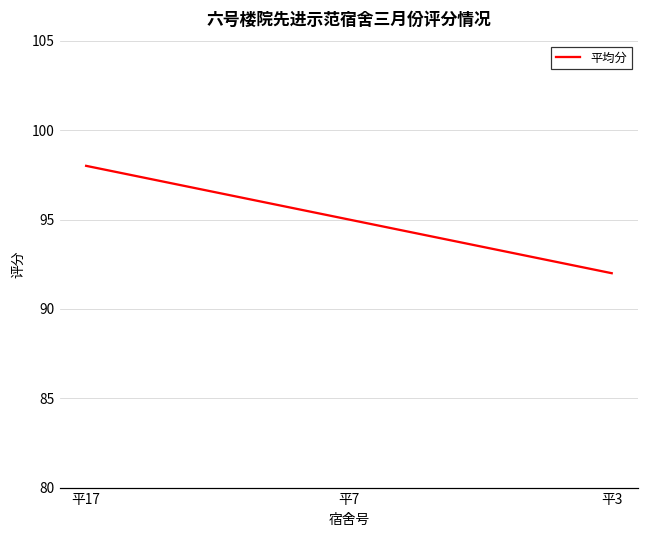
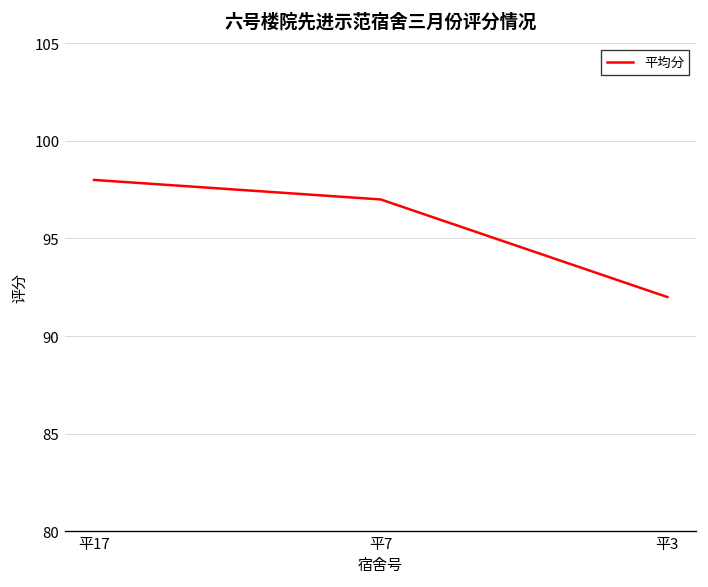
  {
    "平17": 98,
-   "平7": 95,
+   "平7": 97,
    "平3": 92
  }
